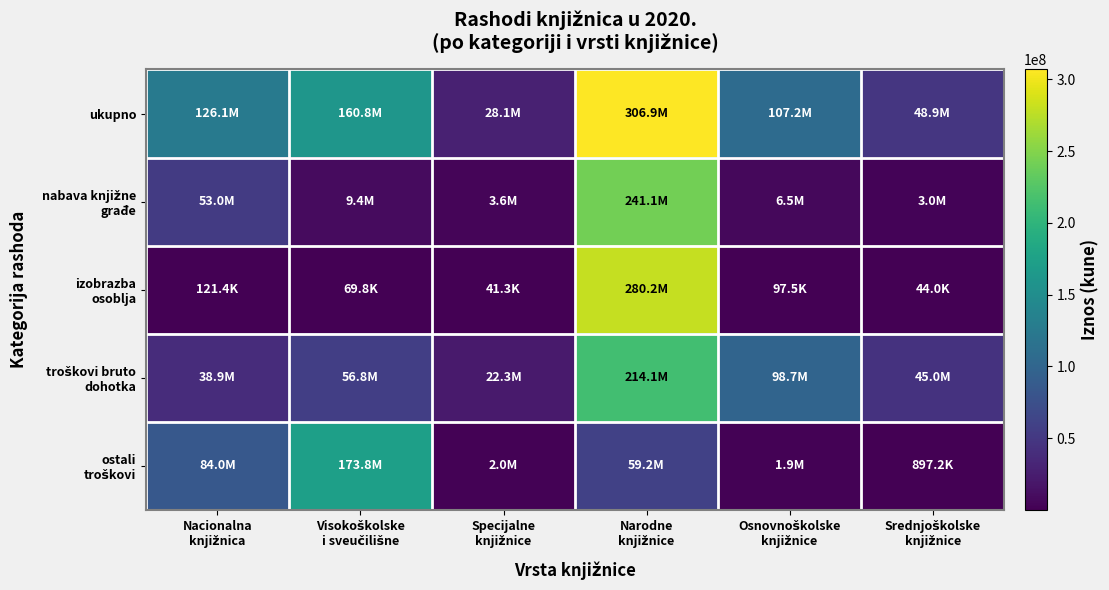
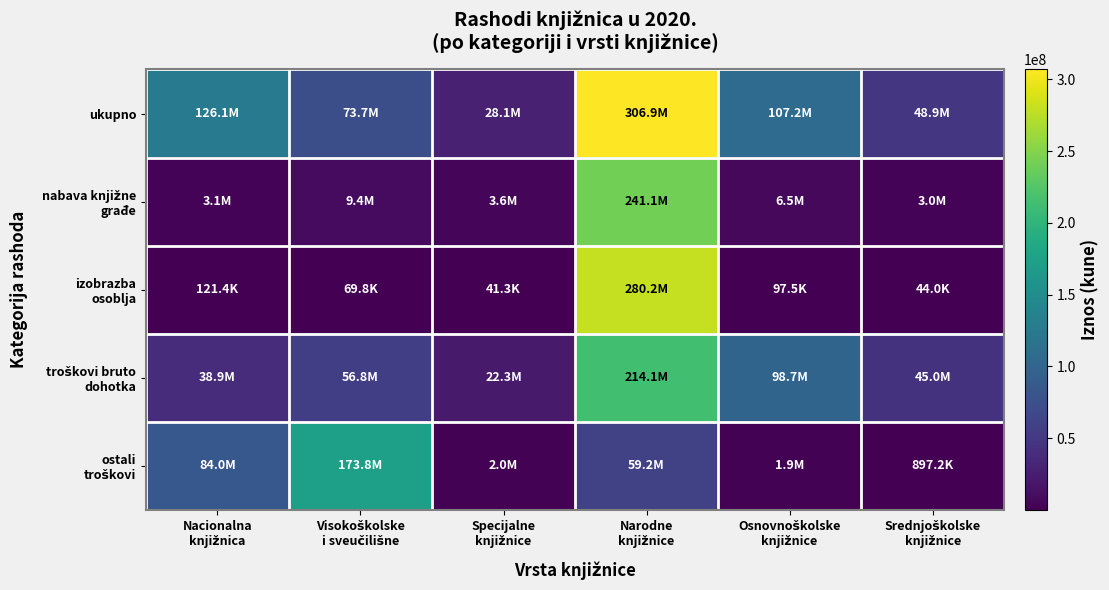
  {
    "ukupno": {
      "Nacionalna knjižnica": "126.1M",
-     "Visokoškolske i sveučilišne": "160.8M",
+     "Visokoškolske i sveučilišne": "73.7M",
      "Specijalne knjižnice": "28.1M",
      "Narodne knjižnice": "306.9M",
      "Osnovnoškolske knjižnice": "107.2M",
      "Srednjoškolske knjižnice": "48.9M"
    },
    "nabava knjižne građe": {
-     "Nacionalna knjižnica": "53.0M",
+     "Nacionalna knjižnica": "3.1M",
      "Visokoškolske i sveučilišne": "9.4M",
      "Specijalne knjižnice": "3.6M",
      "Narodne knjižnice": "241.1M",
      "Osnovnoškolske knjižnice": "6.5M",
      "Srednjoškolske knjižnice": "3.0M"
    },
    "izobrazba osoblja": {
      "Nacionalna knjižnica": "121.4K",
      "Visokoškolske i sveučilišne": "69.8K",
      "Specijalne knjižnice": "41.3K",
      "Narodne knjižnice": "280.2M",
      "Osnovnoškolske knjižnice": "97.5K",
      "Srednjoškolske knjižnice": "44.0K"
    },
    "troškovi bruto dohotka": {
      "Nacionalna knjižnica": "38.9M",
      "Visokoškolske i sveučilišne": "56.8M",
      "Specijalne knjižnice": "22.3M",
      "Narodne knjižnice": "214.1M",
      "Osnovnoškolske knjižnice": "98.7M",
      "Srednjoškolske knjižnice": "45.0M"
    },
    "ostali troškovi": {
      "Nacionalna knjižnica": "84.0M",
      "Visokoškolske i sveučilišne": "173.8M",
      "Specijalne knjižnice": "2.0M",
      "Narodne knjižnice": "59.2M",
      "Osnovnoškolske knjižnice": "1.9M",
      "Srednjoškolske knjižnice": "897.2K"
    }
  }
